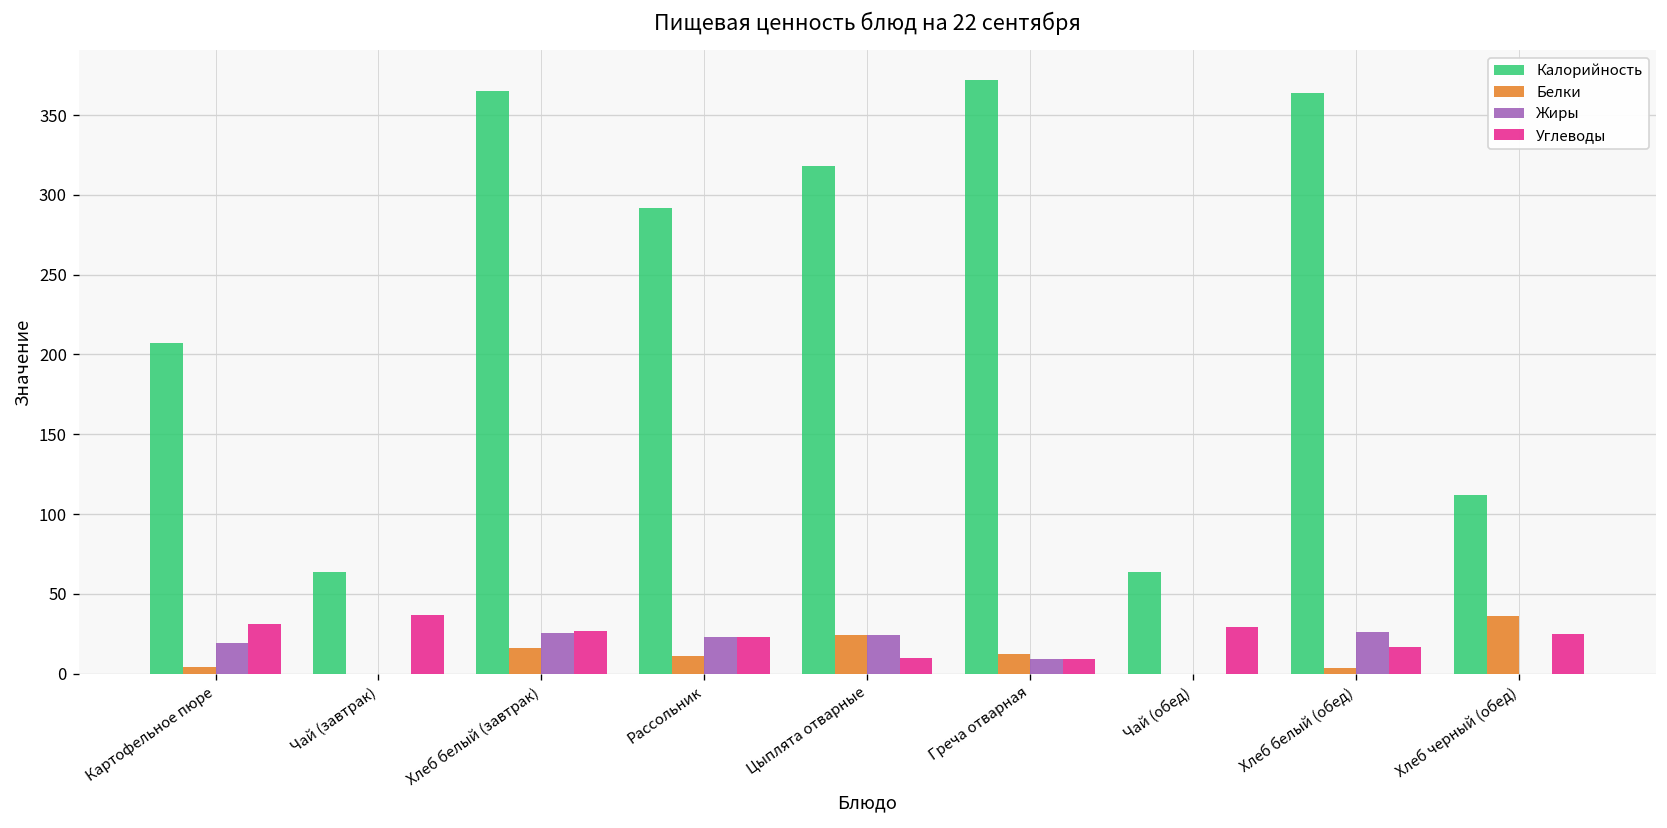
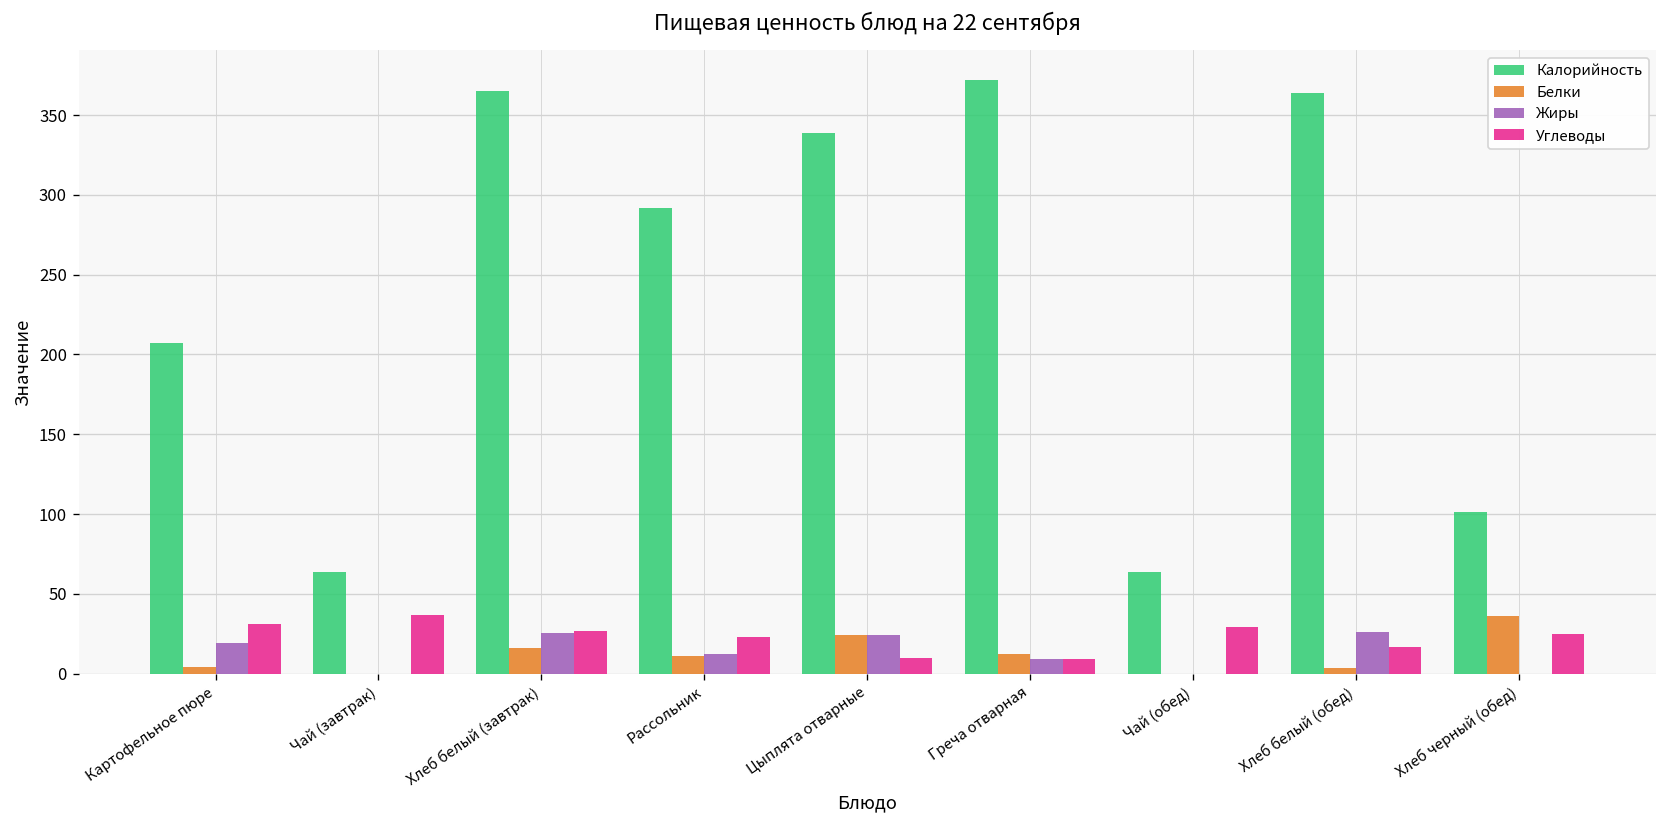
  {
    "Калорийность": {
      "Картофельное пюре": 207,
      "Чай (завтрак)": 64,
      "Хлеб белый (завтрак)": 365,
      "Рассольник": 292,
-     "Цыплята отварные": 318,
+     "Цыплята отварные": 339,
      "Греча отварная": 372,
      "Чай (обед)": 64,
      "Хлеб белый (обед)": 364,
-     "Хлеб черный (обед)": 112
+     "Хлеб черный (обед)": 101
    },
    "Белки": {
      "Картофельное пюре": 4,
      "Чай (завтрак)": 0,
      "Хлеб белый (завтрак)": 16,
      "Рассольник": 11,
      "Цыплята отварные": 24,
      "Греча отварная": 12,
      "Чай (обед)": 0,
      "Хлеб белый (обед)": 4,
      "Хлеб черный (обед)": 36
    },
    "Жиры": {
      "Картофельное пюре": 19,
      "Чай (завтрак)": 0,
      "Хлеб белый (завтрак)": 25,
-     "Рассольник": 23,
+     "Рассольник": 12,
      "Цыплята отварные": 24,
      "Греча отварная": 9,
      "Чай (обед)": 0,
      "Хлеб белый (обед)": 26,
      "Хлеб черный (обед)": 0
    },
    "Углеводы": {
      "Картофельное пюре": 31,
      "Чай (завтрак)": 37,
      "Хлеб белый (завтрак)": 27,
      "Рассольник": 23,
      "Цыплята отварные": 10,
      "Греча отварная": 9,
      "Чай (обед)": 29,
      "Хлеб белый (обед)": 17,
      "Хлеб черный (обед)": 25
    }
  }
